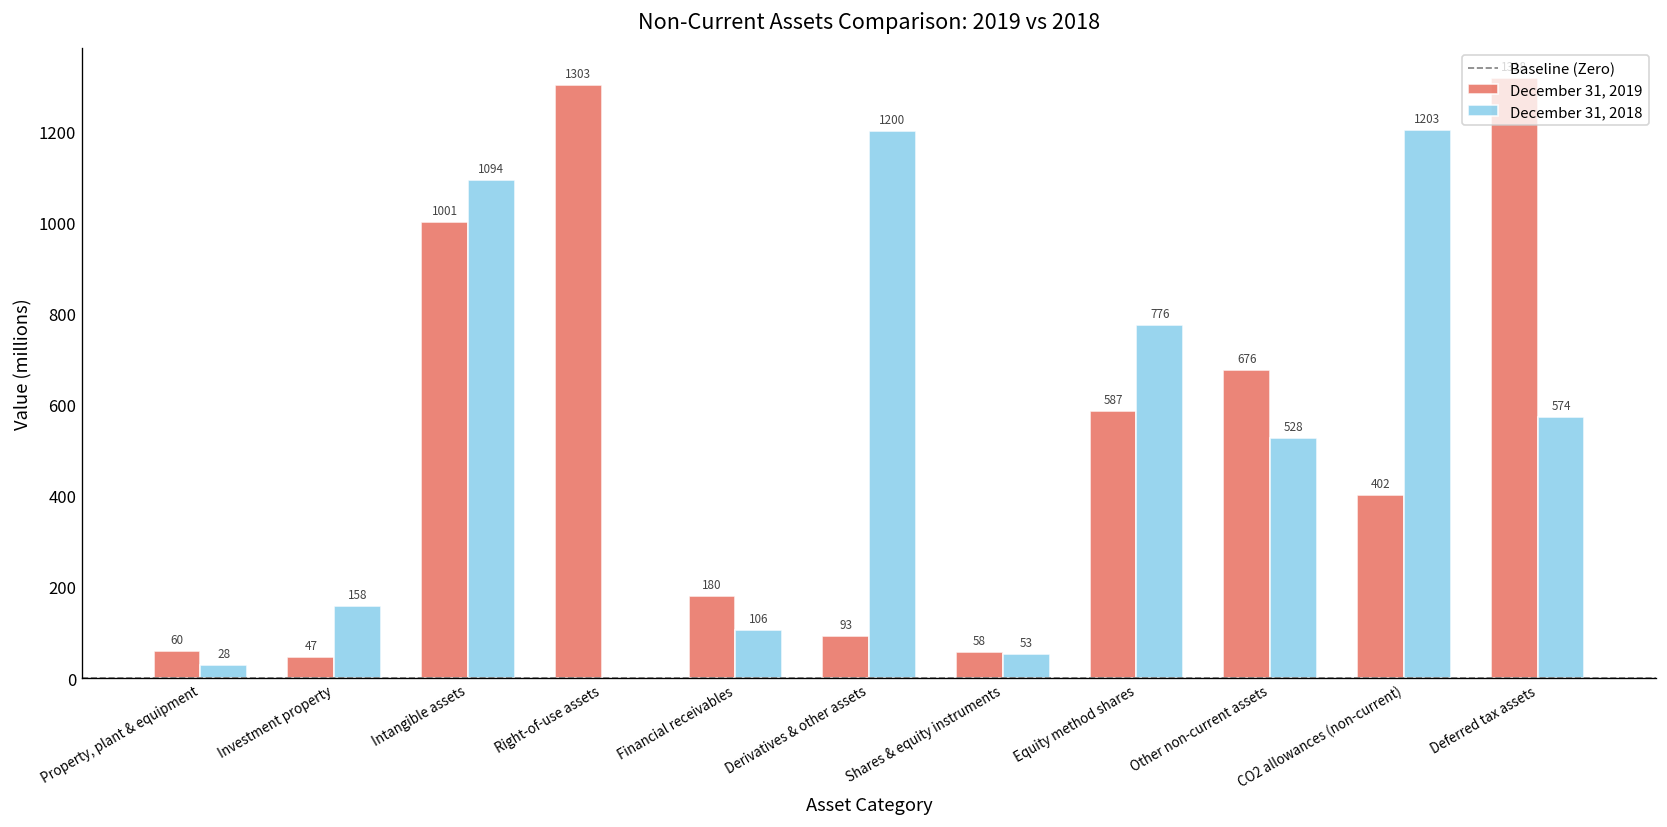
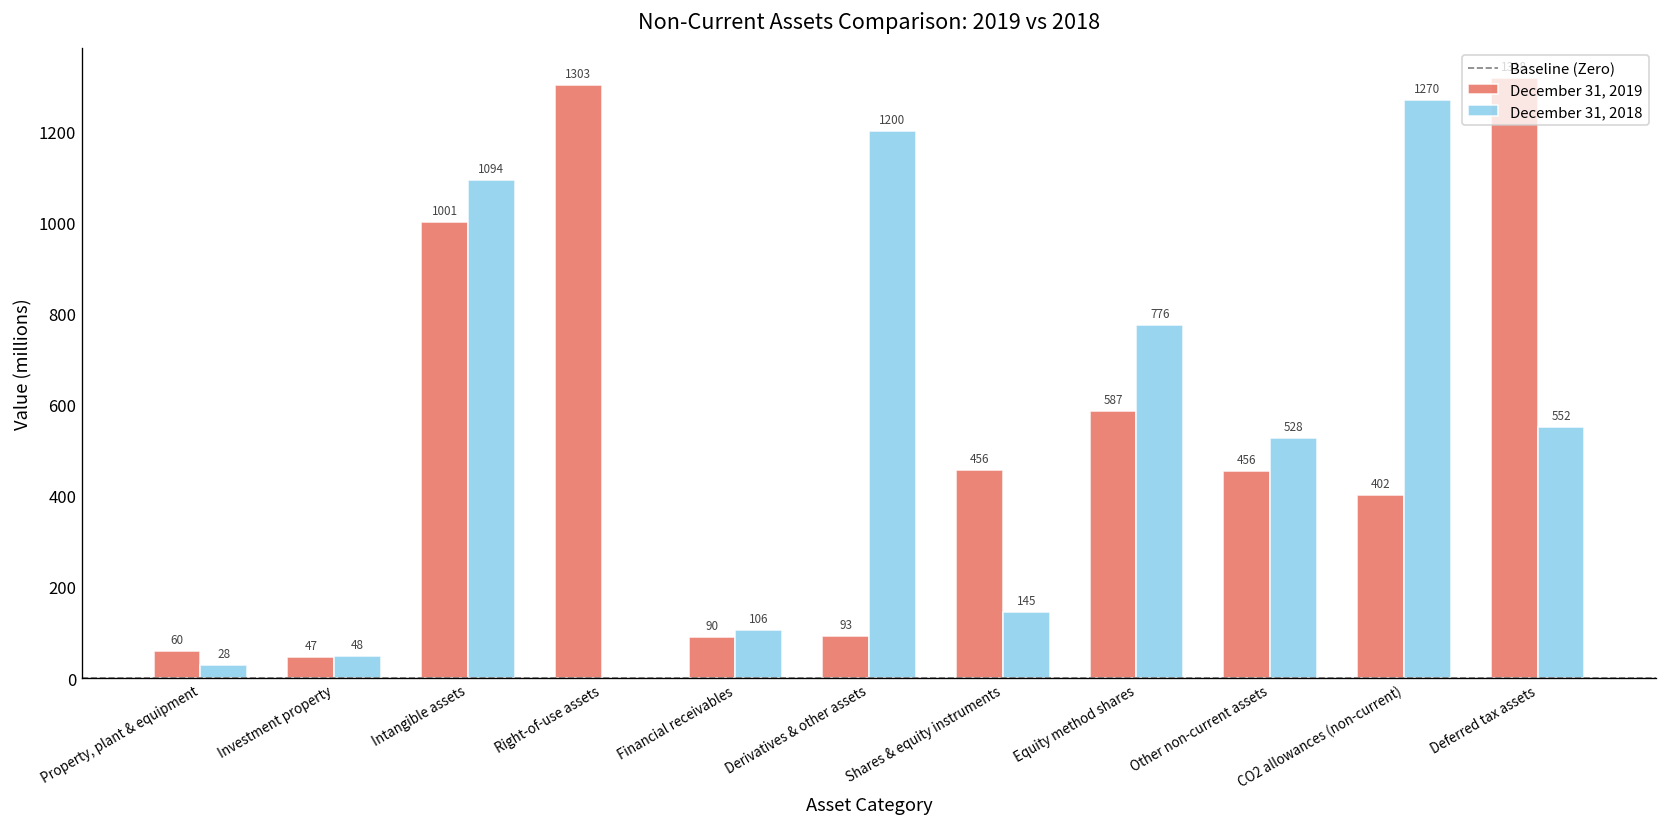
  {
    "December 31, 2019": {
      "Property, plant & equipment": 60,
      "Investment property": 47,
      "Intangible assets": 1001,
      "Right-of-use assets": 1303,
-     "Financial receivables": 180,
+     "Financial receivables": 90,
      "Derivatives & other assets": 93,
-     "Shares & equity instruments": 58,
+     "Shares & equity instruments": 456,
      "Equity method shares": 587,
-     "Other non-current assets": 676,
+     "Other non-current assets": 456,
      "CO2 allowances (non-current)": 402
    },
    "December 31, 2018": {
      "Property, plant & equipment": 28,
-     "Investment property": 158,
+     "Investment property": 48,
      "Intangible assets": 1094,
      "Financial receivables": 106,
      "Derivatives & other assets": 1200,
-     "Shares & equity instruments": 53,
+     "Shares & equity instruments": 145,
      "Equity method shares": 776,
      "Other non-current assets": 528,
-     "CO2 allowances (non-current)": 1203,
-     "Deferred tax assets": 574
+     "CO2 allowances (non-current)": 1270,
+     "Deferred tax assets": 552
    }
  }
